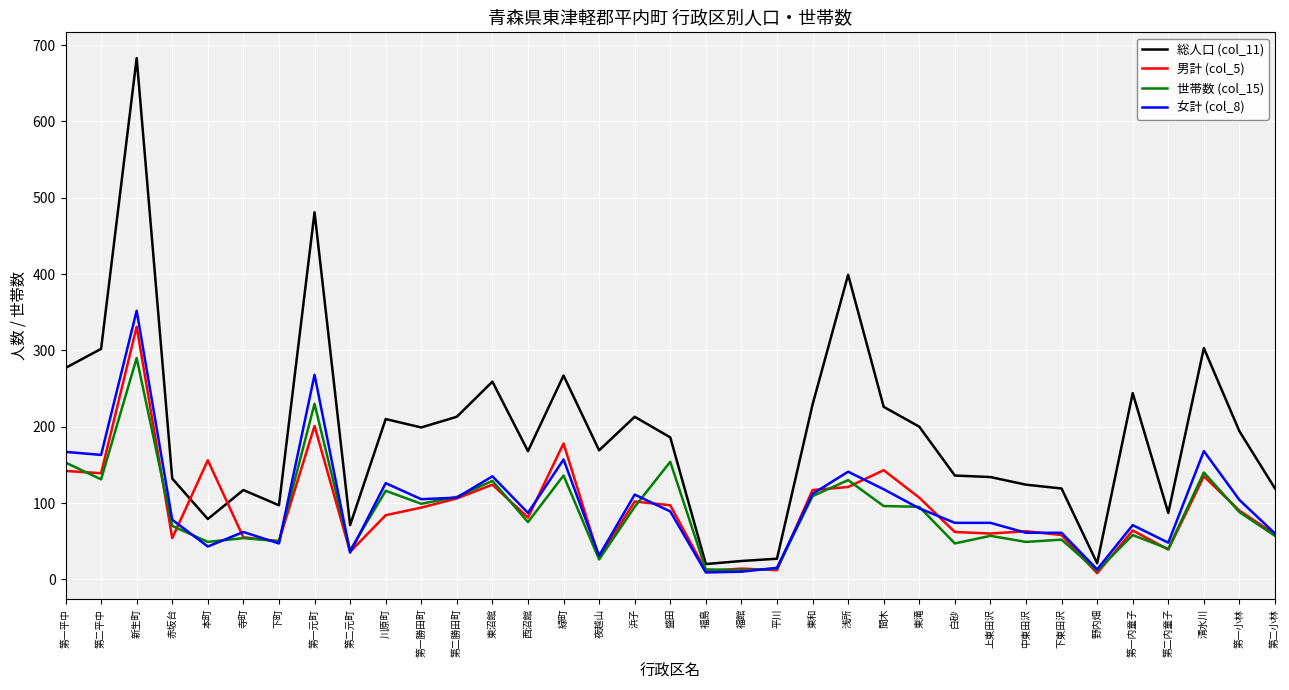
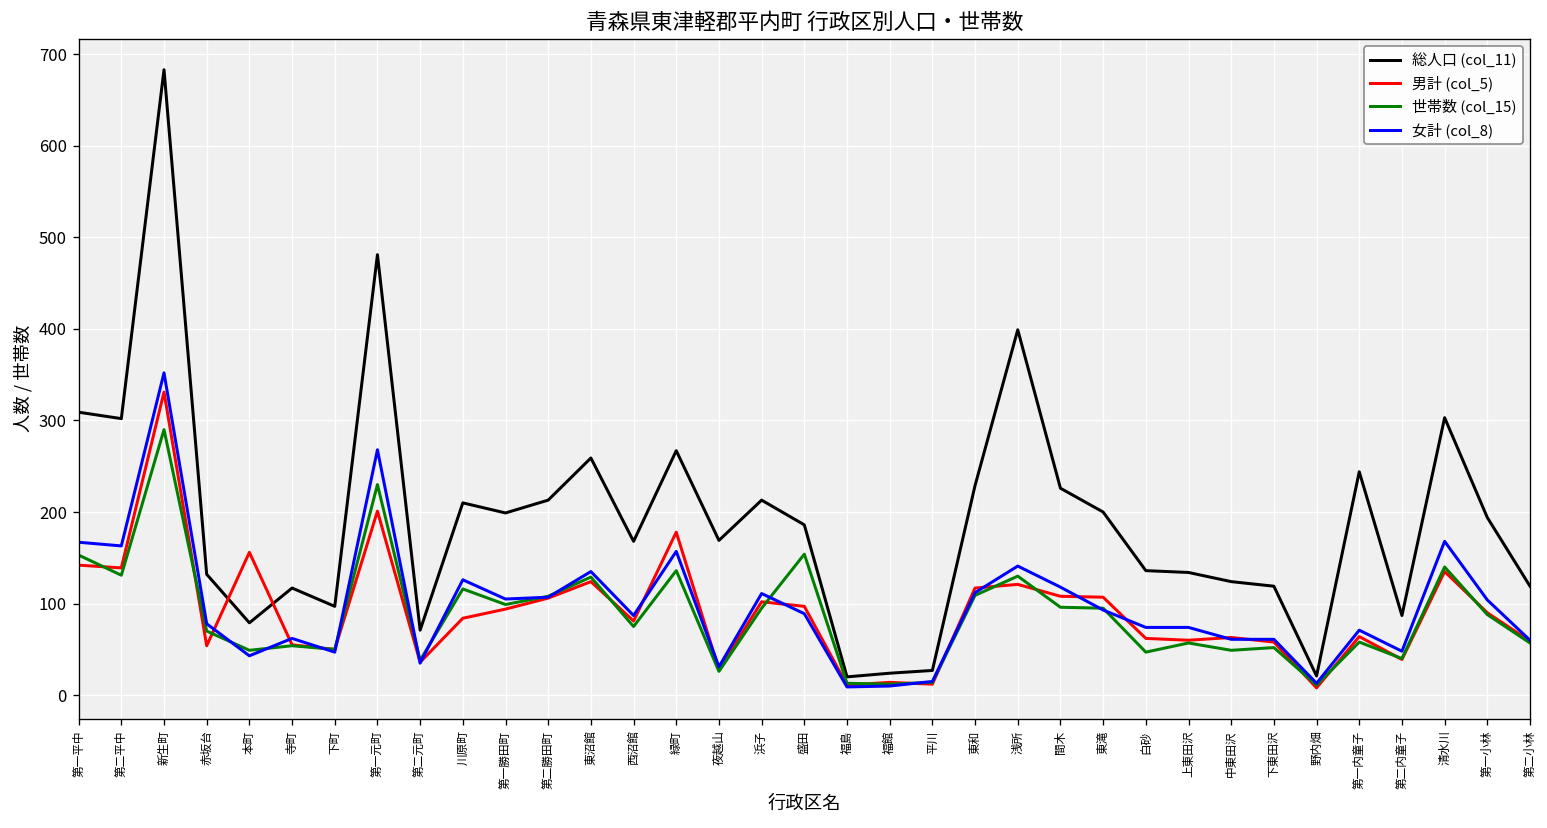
  {
    "総人口 (col_11)": {
-     "第一平中": 280,
+     "第一平中": 310,
      "第二平中": 300,
      "新生町": 680,
      "赤坂台": 130,
      "本町": 80,
      "寺町": 120,
      "下町": 100,
      "第一元町": 480,
      "第二元町": 70,
      "川原町": 210,
      "第一勝田町": 200,
      "第二勝田町": 210,
      "東沼館": 260,
      "西沼館": 170,
      "緑町": 270,
      "夜越山": 170,
      "浜子": 210,
      "盛田": 190,
      "福島": 20,
      "福館": 20,
      "平川": 30,
      "東和": 230,
      "浅所": 400,
      "間木": 230,
      "東滝": 200,
      "白砂": 140,
      "上東田沢": 130,
      "中東田沢": 120,
      "下東田沢": 120,
      "野内畑": 20,
      "第一内童子": 240,
      "第二内童子": 90,
      "清水川": 300,
      "第一小林": 190,
      "第二小林": 120
    },
    "男計 (col_5)": {
      "第一平中": 140,
      "第二平中": 140,
      "新生町": 330,
      "赤坂台": 50,
      "本町": 160,
      "第一元町": 200,
      "川原町": 80,
      "第一勝田町": 90,
      "東沼館": 120,
      "西沼館": 80,
      "緑町": 180,
      "浜子": 100,
      "盛田": 100,
      "東和": 120,
      "浅所": 120,
-     "間木": 140,
+     "間木": 110,
      "東滝": 110,
      "白砂": 60,
      "第一内童子": 60,
      "清水川": 140
    },
    "世帯数 (col_15)": {
      "第一平中": 150,
      "第二平中": 130,
      "新生町": 290,
      "赤坂台": 70,
      "本町": 50,
      "第一元町": 230,
      "川原町": 120,
      "第一勝田町": 100,
      "東沼館": 130,
      "西沼館": 80,
      "緑町": 140,
      "浜子": 100,
      "盛田": 150,
      "浅所": 130,
      "間木": 100,
      "白砂": 50,
      "中東田沢": 50,
      "下東田沢": 50,
      "第一内童子": 60,
      "清水川": 140
    },
    "女計 (col_8)": {
      "第一平中": 170,
      "第二平中": 160,
      "新生町": 350,
      "赤坂台": 80,
      "本町": 40,
      "寺町": 60,
      "第一元町": 270,
      "川原町": 130,
      "第一勝田町": 110,
      "東沼館": 140,
      "西沼館": 90,
      "緑町": 160,
      "浜子": 110,
      "盛田": 90,
      "浅所": 140,
      "間木": 120,
      "白砂": 70,
      "上東田沢": 70,
      "第一内童子": 70,
      "第二内童子": 50,
      "清水川": 170,
      "第一小林": 100
    }
  }
